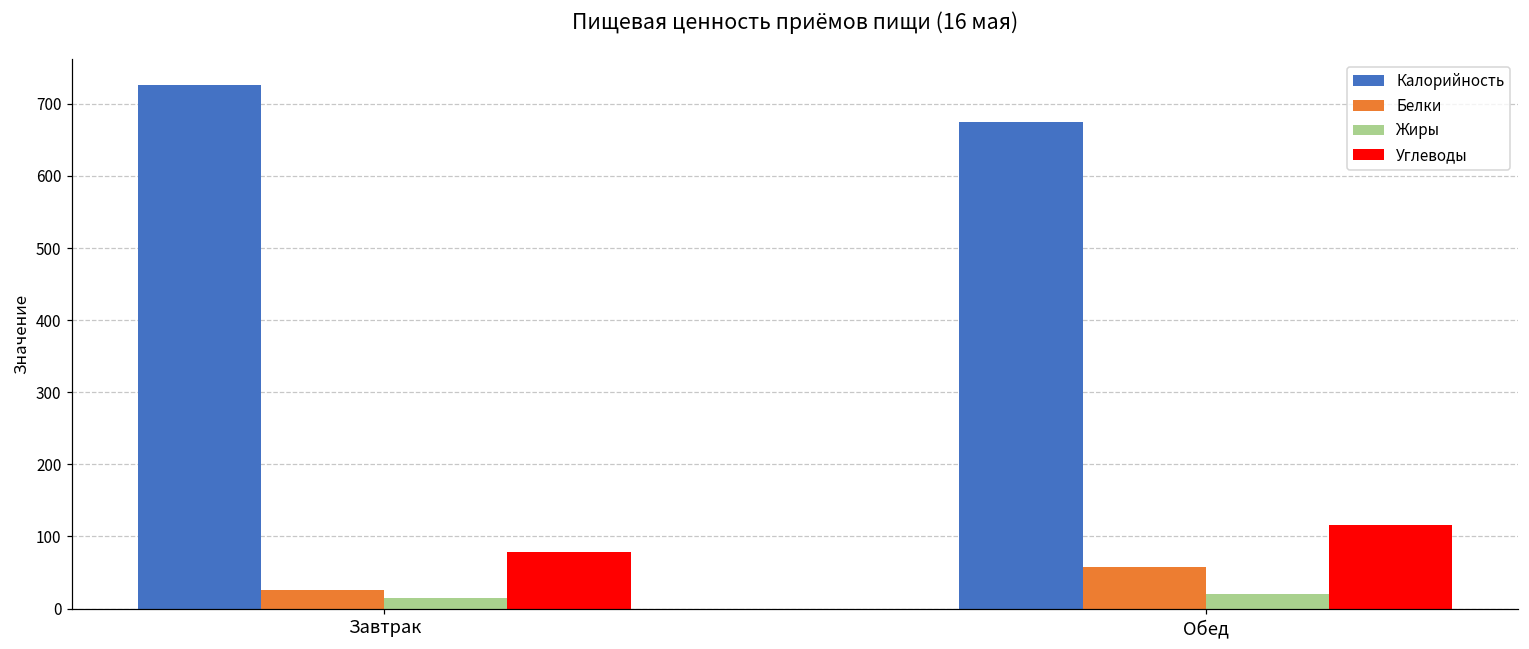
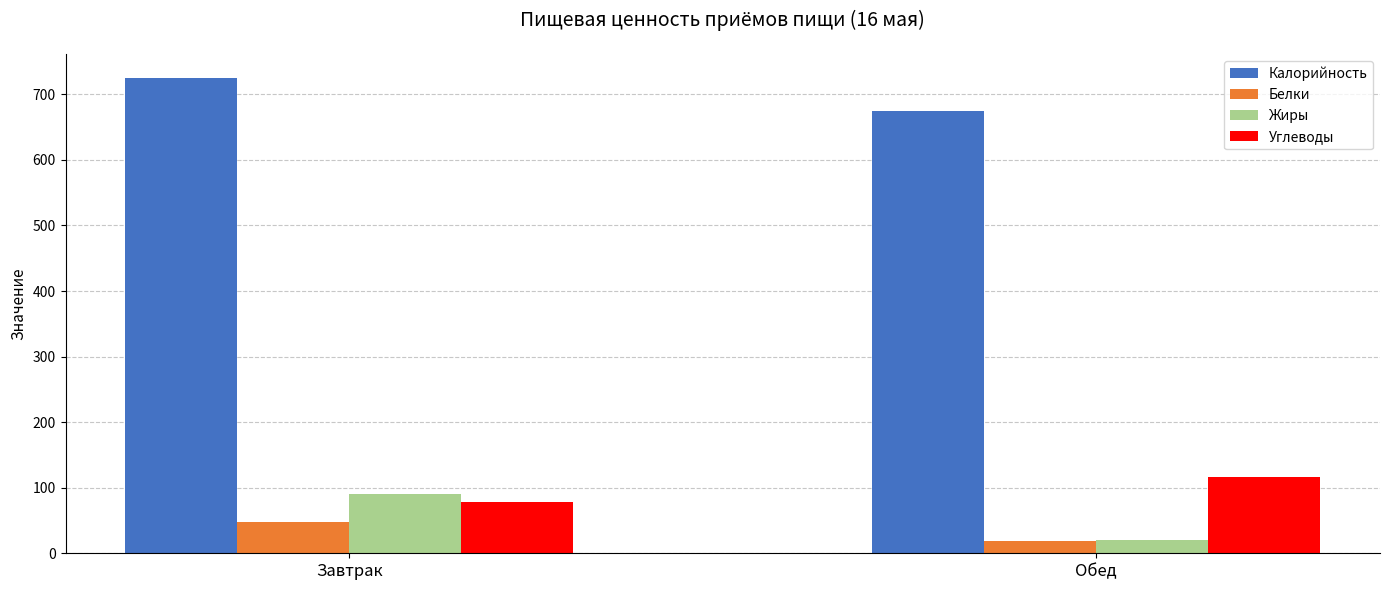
  {
    "Калорийность": {
      "Завтрак": 730,
      "Обед": 670
    },
    "Белки": {
-     "Завтрак": 30,
-     "Обед": 60
+     "Завтрак": 50,
+     "Обед": 20
    },
    "Жиры": {
-     "Завтрак": 10,
+     "Завтрак": 90,
      "Обед": 20
    },
    "Углеводы": {
      "Завтрак": 80,
      "Обед": 120
    }
  }
